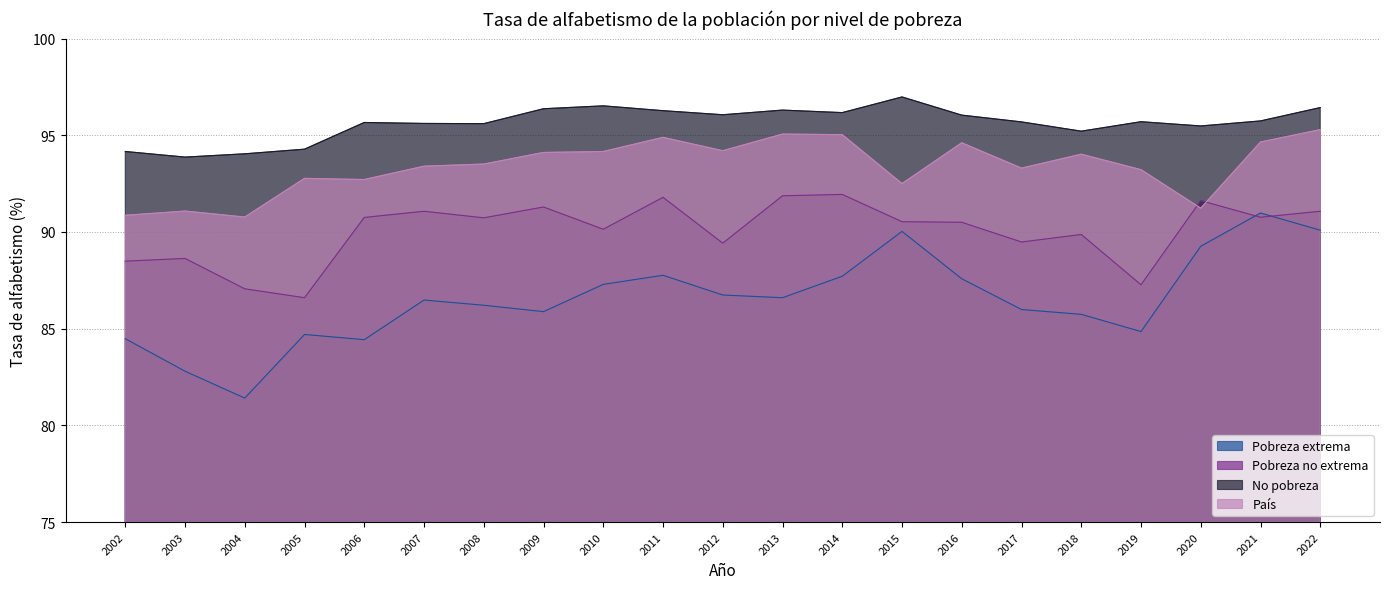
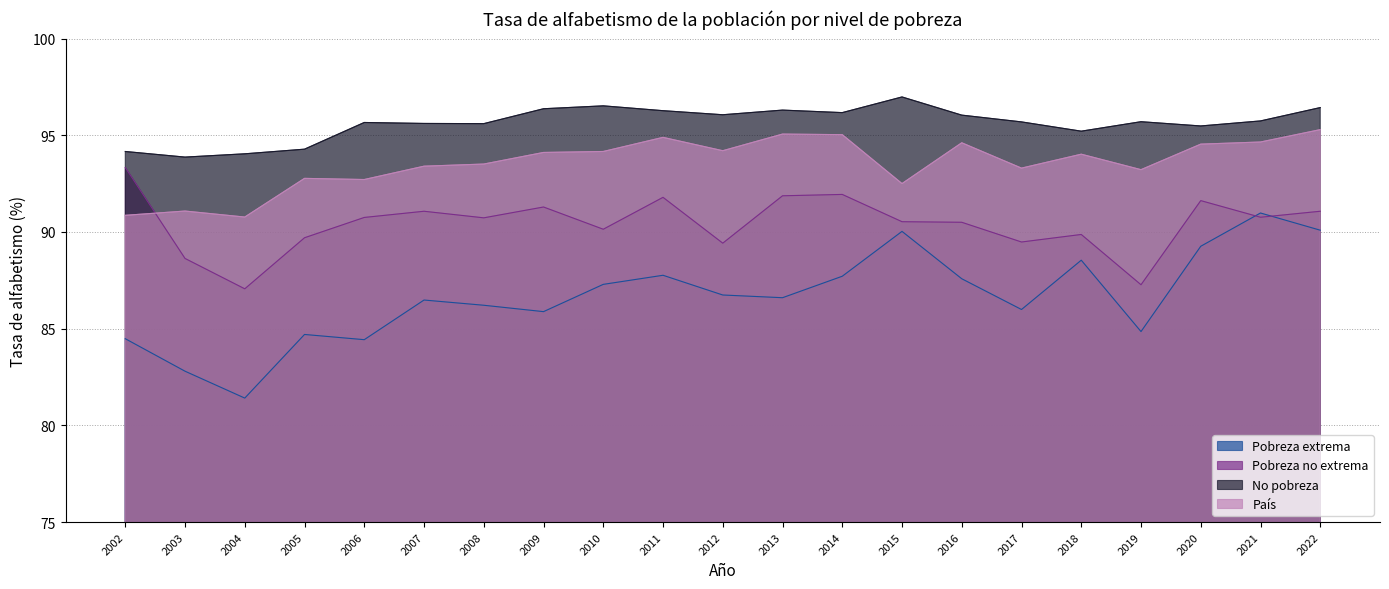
  {
    "Pobreza extrema": {
      "2002": 84.5,
      "2003": 82.8,
      "2004": 81.4,
      "2005": 84.7,
      "2006": 84.4,
      "2007": 86.5,
      "2008": 86.2,
      "2009": 85.9,
      "2010": 87.3,
      "2011": 87.8,
      "2012": 86.7,
      "2013": 86.6,
      "2014": 87.7,
      "2015": 90.0,
      "2016": 87.6,
      "2017": 86.0,
-     "2018": 85.7,
+     "2018": 88.5,
      "2019": 84.9,
      "2020": 89.3,
      "2021": 91.0,
      "2022": 90.1
    },
    "Pobreza no extrema": {
-     "2002": 88.5,
+     "2002": 93.3,
      "2003": 88.6,
      "2004": 87.1,
-     "2005": 86.6,
+     "2005": 89.7,
      "2006": 90.8,
      "2007": 91.1,
      "2008": 90.7,
      "2009": 91.3,
      "2010": 90.1,
      "2011": 91.8,
      "2012": 89.4,
      "2013": 91.9,
      "2014": 91.9,
      "2015": 90.5,
      "2016": 90.5,
      "2017": 89.5,
      "2018": 89.9,
      "2019": 87.3,
      "2020": 91.6,
      "2021": 90.8,
      "2022": 91.1
    },
    "No pobreza": {
      "2002": 94.2,
      "2003": 93.9,
      "2004": 94.0,
      "2005": 94.3,
      "2006": 95.7,
      "2007": 95.6,
      "2008": 95.6,
      "2009": 96.4,
      "2010": 96.5,
      "2011": 96.3,
      "2012": 96.1,
      "2013": 96.3,
      "2014": 96.2,
      "2015": 97.0,
      "2016": 96.0,
      "2017": 95.7,
      "2018": 95.2,
      "2019": 95.7,
      "2020": 95.5,
      "2021": 95.7,
      "2022": 96.4
    },
    "País": {
      "2002": 90.9,
      "2003": 91.1,
      "2004": 90.8,
      "2005": 92.8,
      "2006": 92.7,
      "2007": 93.4,
      "2008": 93.5,
      "2009": 94.1,
      "2010": 94.2,
      "2011": 94.9,
      "2012": 94.2,
      "2013": 95.1,
      "2014": 95.0,
      "2015": 92.5,
      "2016": 94.6,
      "2017": 93.3,
      "2018": 94.0,
      "2019": 93.2,
-     "2020": 91.2,
+     "2020": 94.5,
      "2021": 94.7,
      "2022": 95.3
    }
  }
